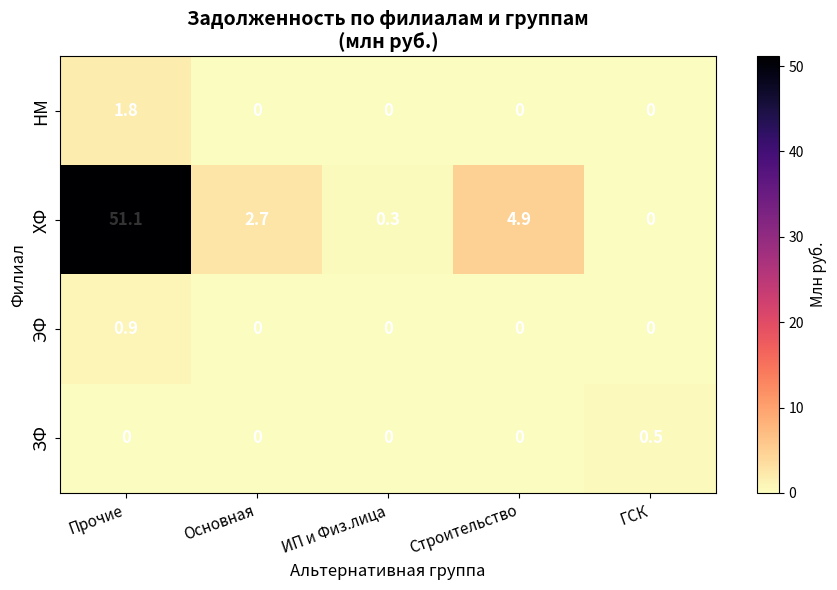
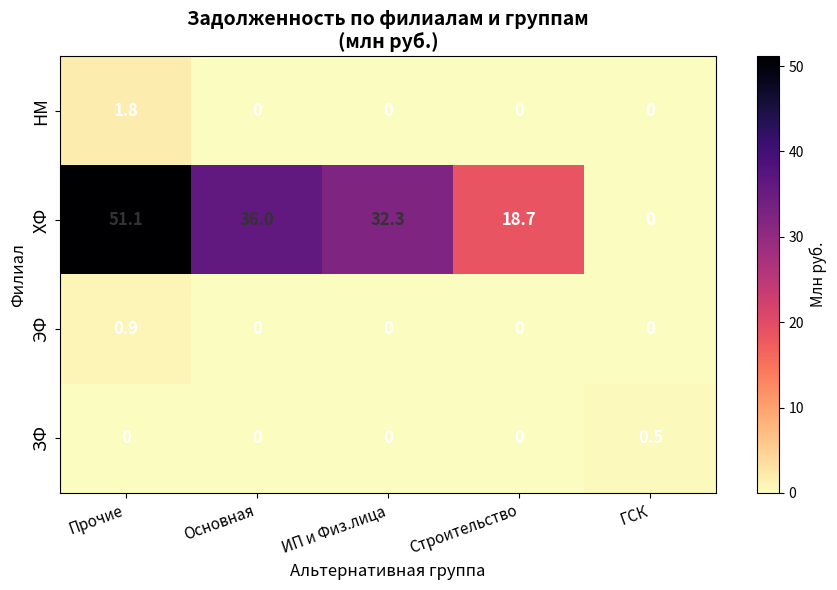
  {
    "НМ": {
      "Прочие": 1.8,
      "Основная": 0,
      "ИП и Физ.лица": 0,
      "Строительство": 0,
      "ГСК": 0
    },
    "ХФ": {
      "Прочие": 51.1,
-     "Основная": 2.7,
-     "ИП и Физ.лица": 0.3,
-     "Строительство": 4.9,
+     "Основная": 36.0,
+     "ИП и Физ.лица": 32.3,
+     "Строительство": 18.7,
      "ГСК": 0
    },
    "ЭФ": {
      "Прочие": 0.9,
      "Основная": 0,
      "ИП и Физ.лица": 0,
      "Строительство": 0,
      "ГСК": 0
    },
    "ЗФ": {
      "Прочие": 0,
      "Основная": 0,
      "ИП и Физ.лица": 0,
      "Строительство": 0,
      "ГСК": 0.5
    }
  }
